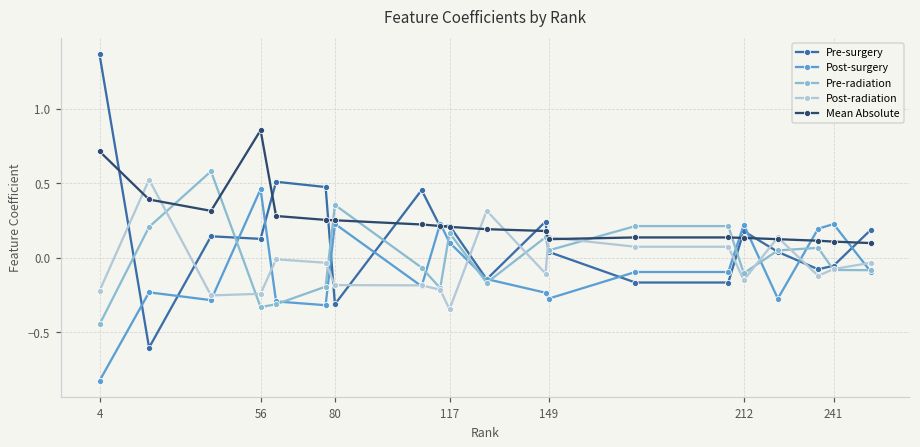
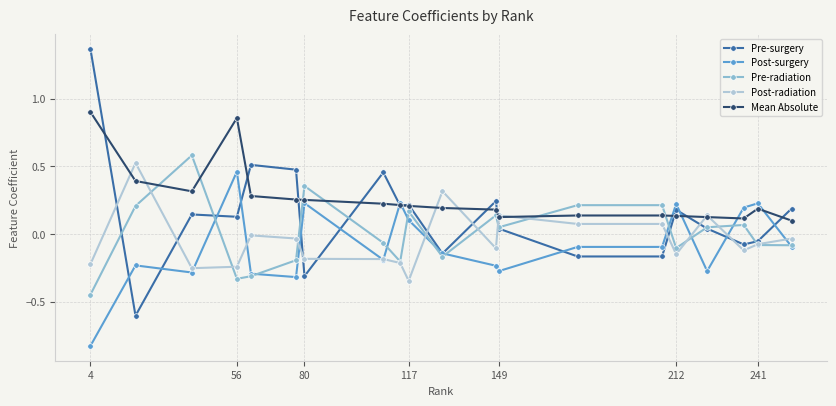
  {
    "Pre-surgery": {
      "4": 1.37,
      "56": 0.13,
      "80": -0.31,
      "212": 0.18,
      "241": -0.05
    },
    "Mean Absolute": {
-     "4": 0.71,
+     "4": 0.90,
      "56": 0.86,
      "80": 0.25,
      "212": 0.13,
-     "241": 0.11
+     "241": 0.19
    }
  }
